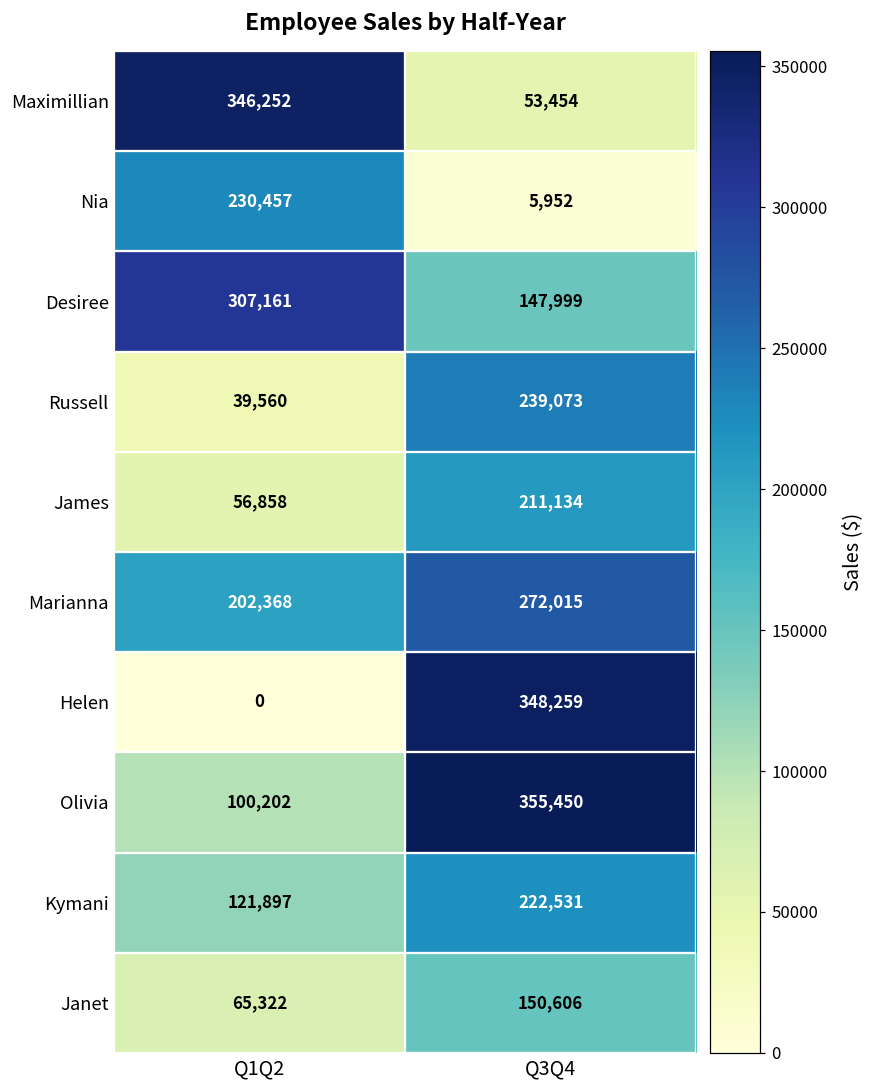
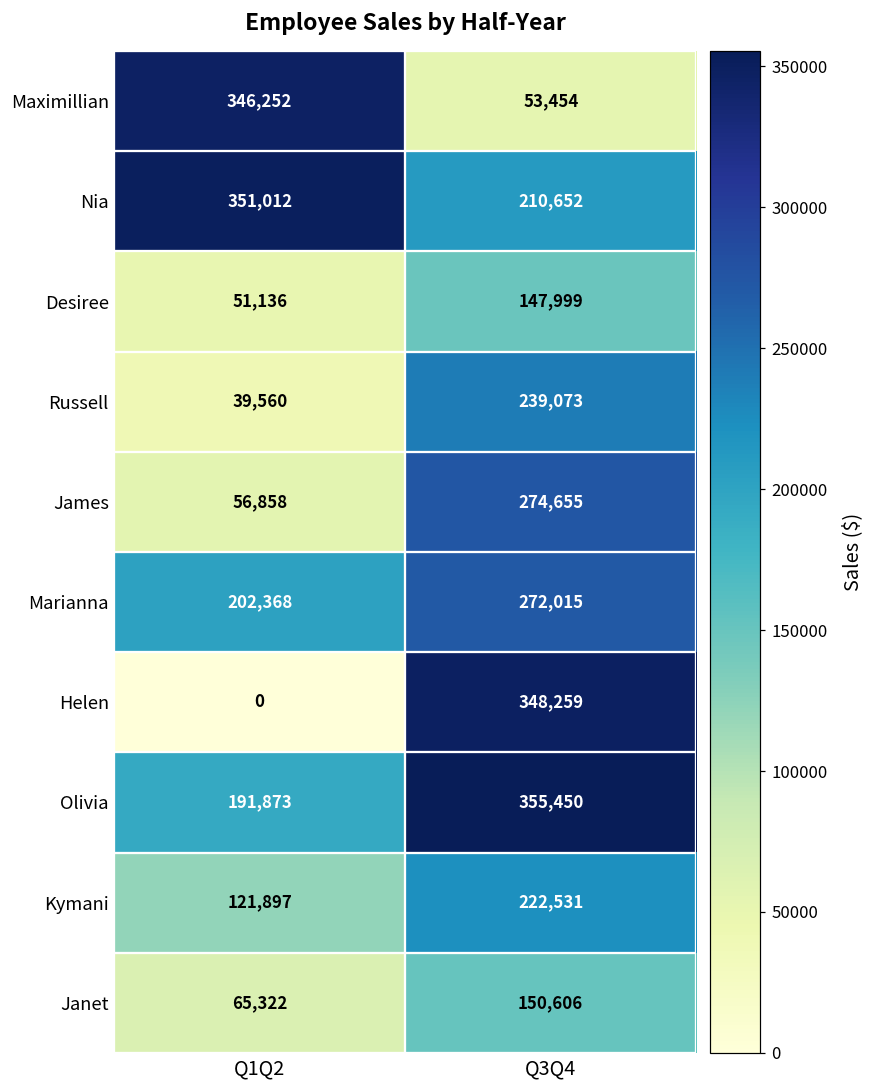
  {
    "Maximillian": {
      "Q1Q2": "346,252",
      "Q3Q4": "53,454"
    },
    "Nia": {
-     "Q1Q2": "230,457",
-     "Q3Q4": "5,952"
+     "Q1Q2": "351,012",
+     "Q3Q4": "210,652"
    },
    "Desiree": {
-     "Q1Q2": "307,161",
+     "Q1Q2": "51,136",
      "Q3Q4": "147,999"
    },
    "Russell": {
      "Q1Q2": "39,560",
      "Q3Q4": "239,073"
    },
    "James": {
      "Q1Q2": "56,858",
-     "Q3Q4": "211,134"
+     "Q3Q4": "274,655"
    },
    "Marianna": {
      "Q1Q2": "202,368",
      "Q3Q4": "272,015"
    },
    "Helen": {
      "Q1Q2": "0",
      "Q3Q4": "348,259"
    },
    "Olivia": {
-     "Q1Q2": "100,202",
+     "Q1Q2": "191,873",
      "Q3Q4": "355,450"
    },
    "Kymani": {
      "Q1Q2": "121,897",
      "Q3Q4": "222,531"
    },
    "Janet": {
      "Q1Q2": "65,322",
      "Q3Q4": "150,606"
    }
  }
